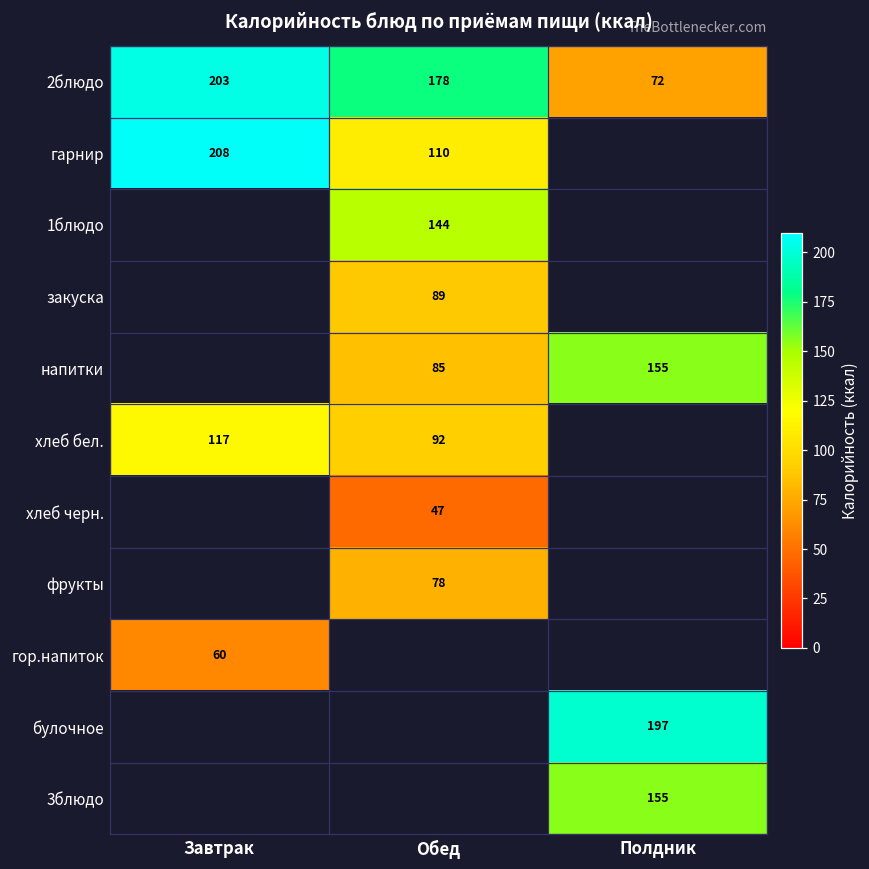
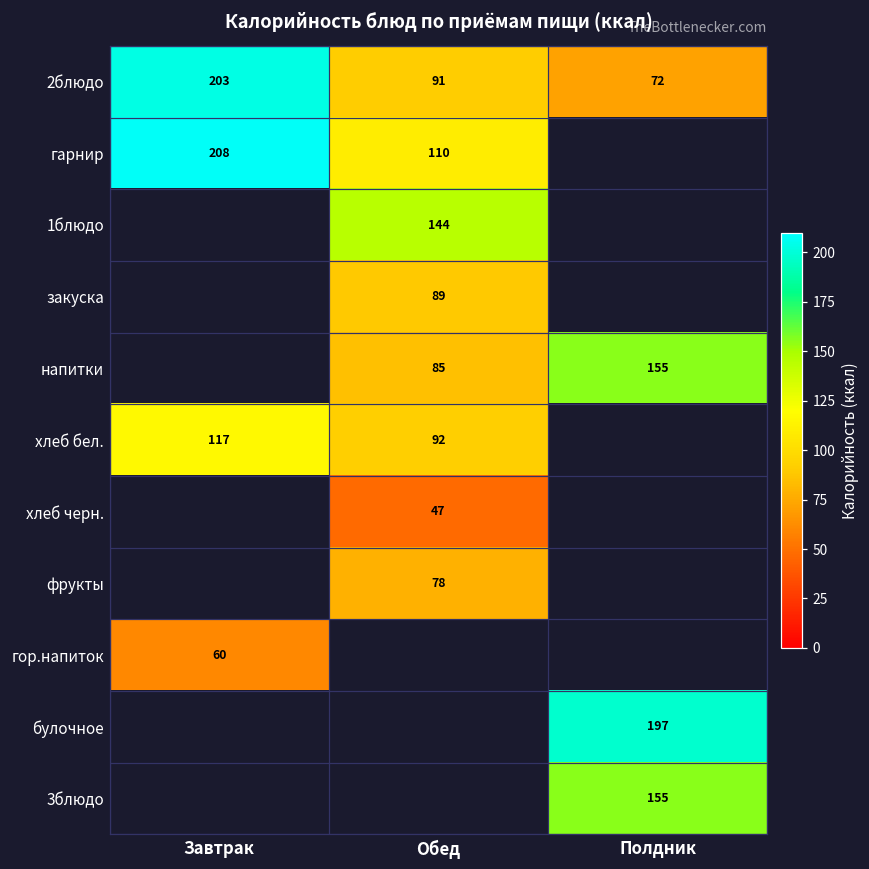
  {
    "2блюдо": {
      "Завтрак": 203,
-     "Обед": 178,
+     "Обед": 91,
      "Полдник": 72
    },
    "гарнир": {
      "Завтрак": 208,
      "Обед": 110
    },
    "1блюдо": {
      "Обед": 144
    },
    "закуска": {
      "Обед": 89
    },
    "напитки": {
      "Обед": 85,
      "Полдник": 155
    },
    "хлеб бел.": {
      "Завтрак": 117,
      "Обед": 92
    },
    "хлеб черн.": {
      "Обед": 47
    },
    "фрукты": {
      "Обед": 78
    },
    "гор.напиток": {
      "Завтрак": 60
    },
    "булочное": {
      "Полдник": 197
    },
    "3блюдо": {
      "Полдник": 155
    }
  }
